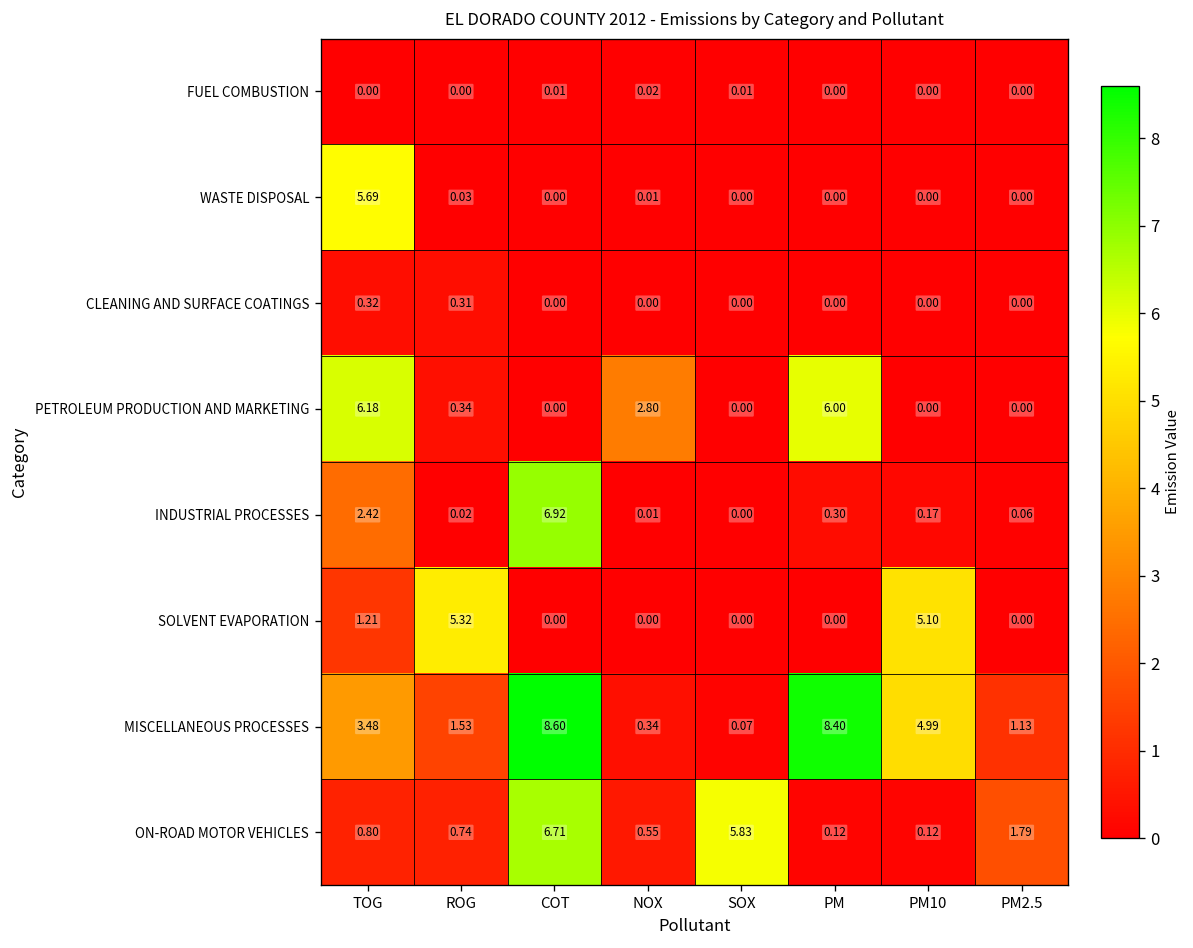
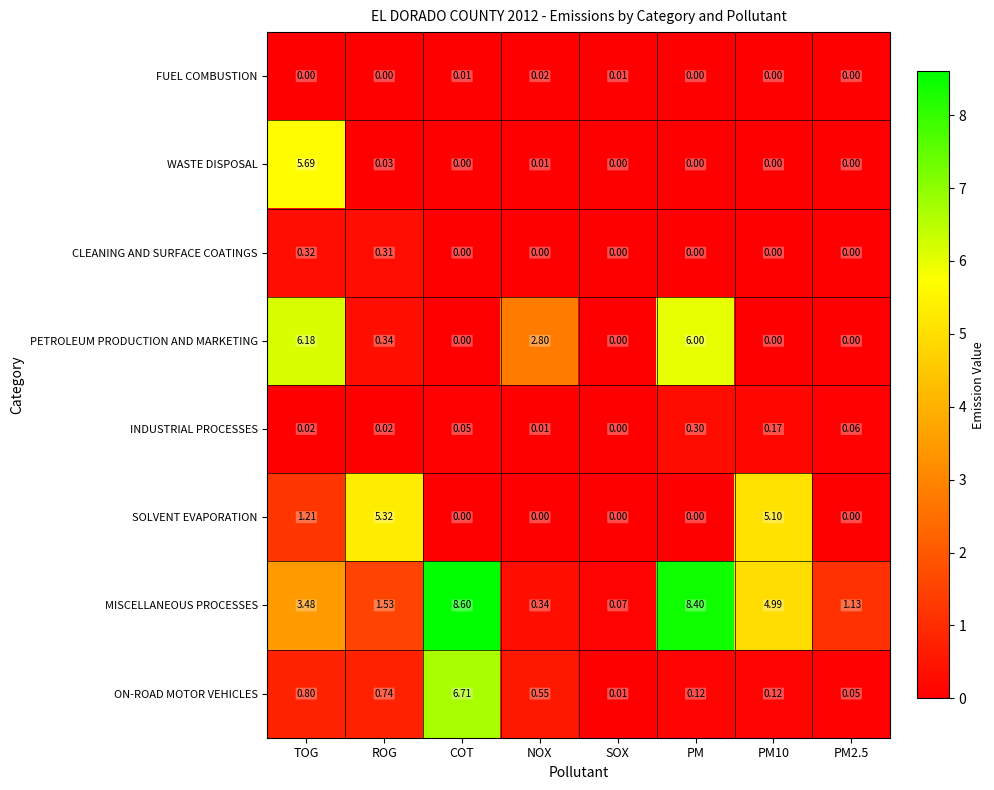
  {
    "INDUSTRIAL PROCESSES": {
-     "TOG": 2.42,
-     "COT": 6.92
+     "TOG": 0.02,
+     "COT": 0.05
    },
    "ON-ROAD MOTOR VEHICLES": {
-     "SOX": 5.83,
-     "PM2.5": 1.79
+     "SOX": 0.01,
+     "PM2.5": 0.05
    }
  }
